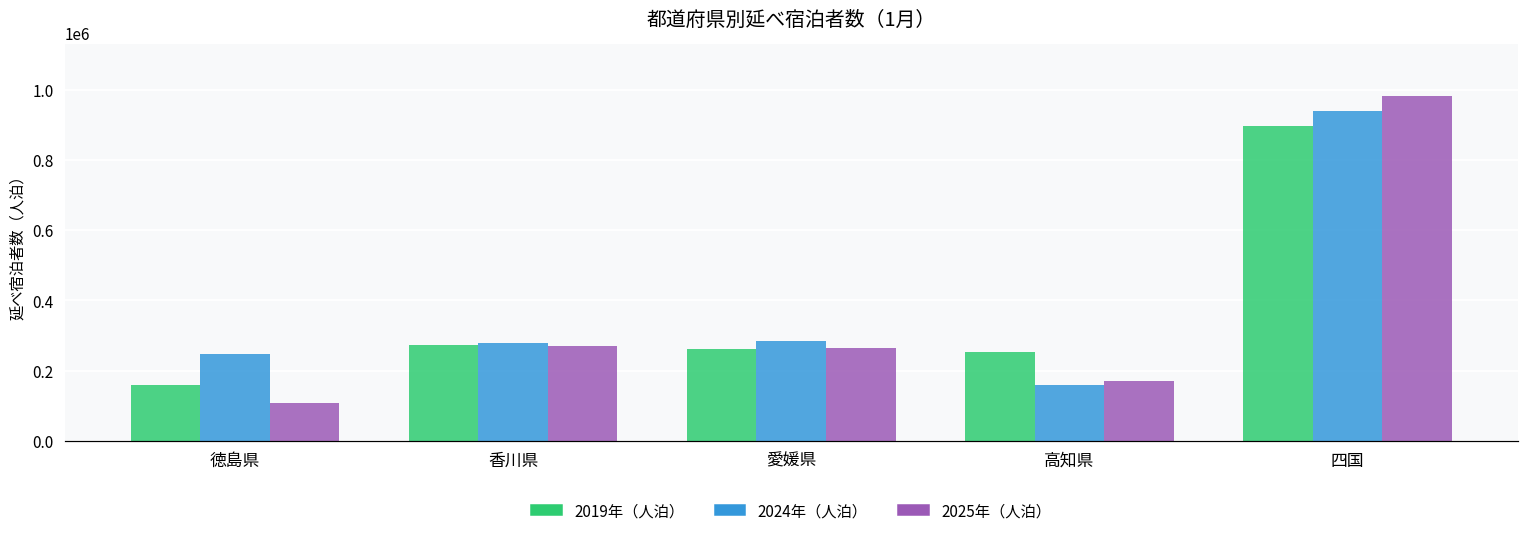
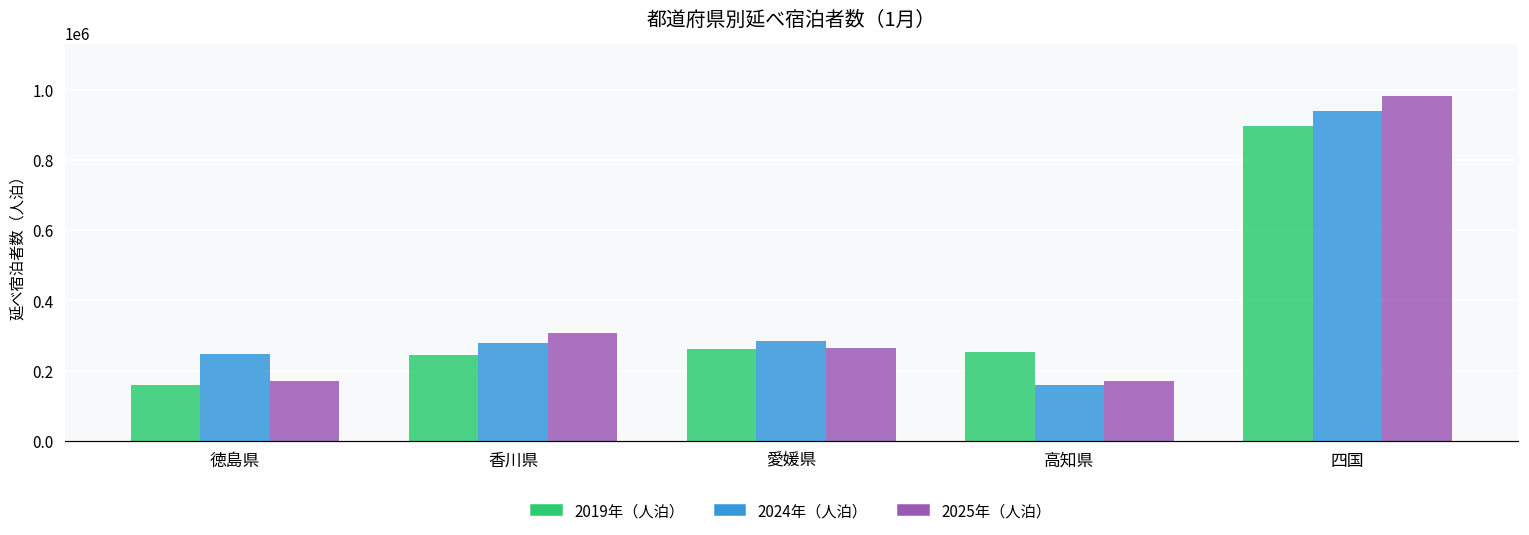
  {
    "2019年（人泊）": {
      "徳島県": 160000,
-     "香川県": 270000,
+     "香川県": 240000,
      "愛媛県": 260000,
      "高知県": 250000,
      "四国": 900000
    },
    "2024年（人泊）": {
      "徳島県": 250000,
      "香川県": 280000,
      "愛媛県": 290000,
      "高知県": 160000,
      "四国": 940000
    },
    "2025年（人泊）": {
-     "徳島県": 110000,
-     "香川県": 270000,
+     "徳島県": 170000,
+     "香川県": 310000,
      "愛媛県": 260000,
      "高知県": 170000,
      "四国": 980000
    }
  }
